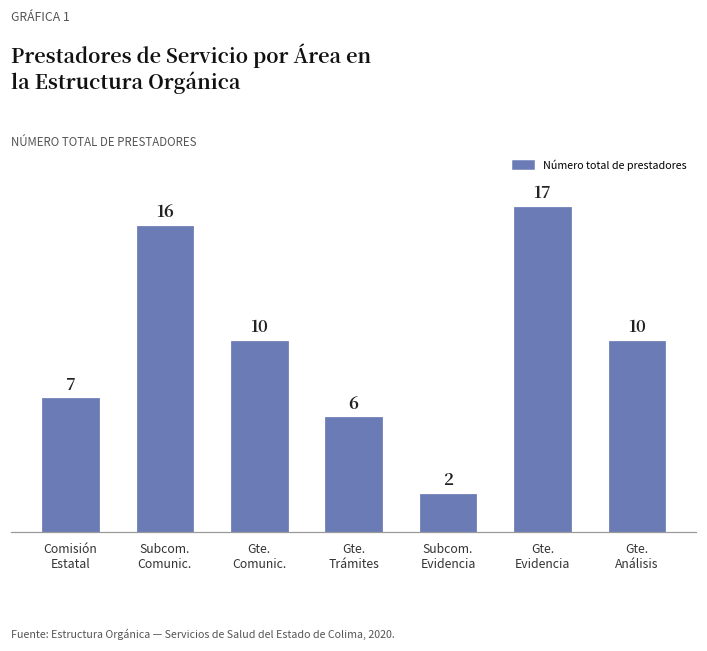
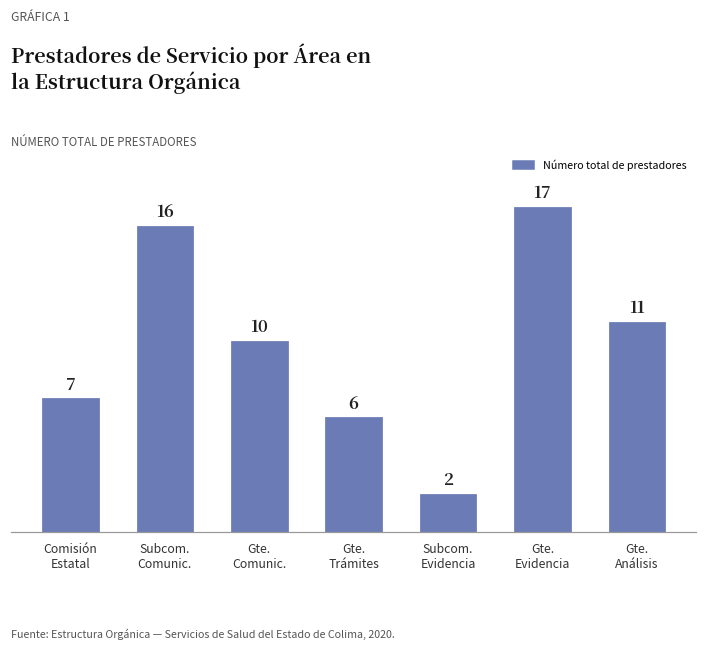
  {
    "Comisión Estatal": 7,
    "Subcom. Comunic.": 16,
    "Gte. Comunic.": 10,
    "Gte. Trámites": 6,
    "Subcom. Evidencia": 2,
    "Gte. Evidencia": 17,
-   "Gte. Análisis": 10
+   "Gte. Análisis": 11
  }
